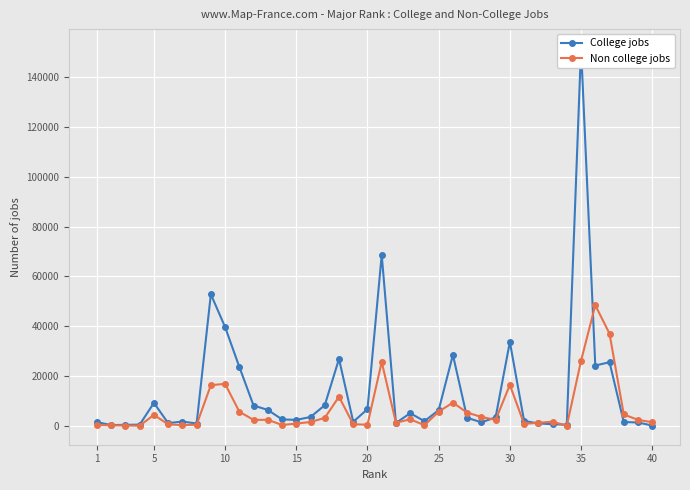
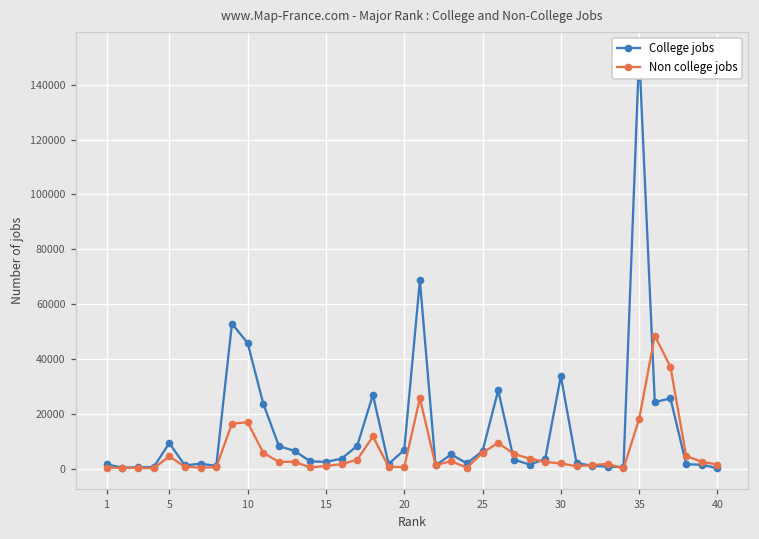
  {
    "College jobs": {
      "1": 2000,
      "5": 9000,
-     "10": 40000,
+     "10": 46000,
      "15": 2000,
      "20": 7000,
      "30": 34000,
      "40": 0
    },
    "Non college jobs": {
      "1": 0,
      "5": 4000,
      "10": 17000,
      "15": 1000,
      "20": 1000,
-     "30": 16000,
-     "35": 26000,
+     "30": 2000,
+     "35": 18000,
      "40": 1000
    }
  }
